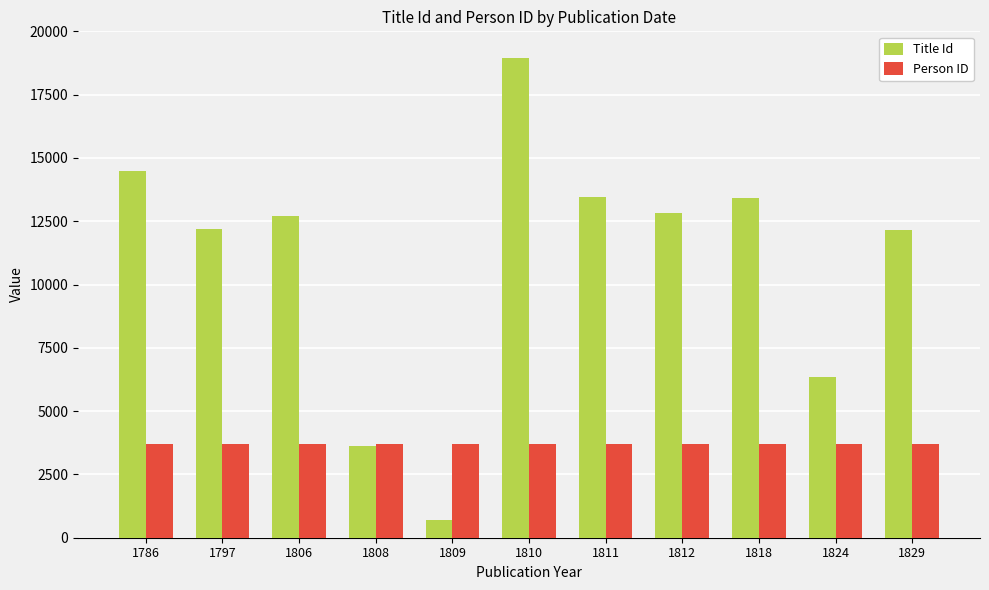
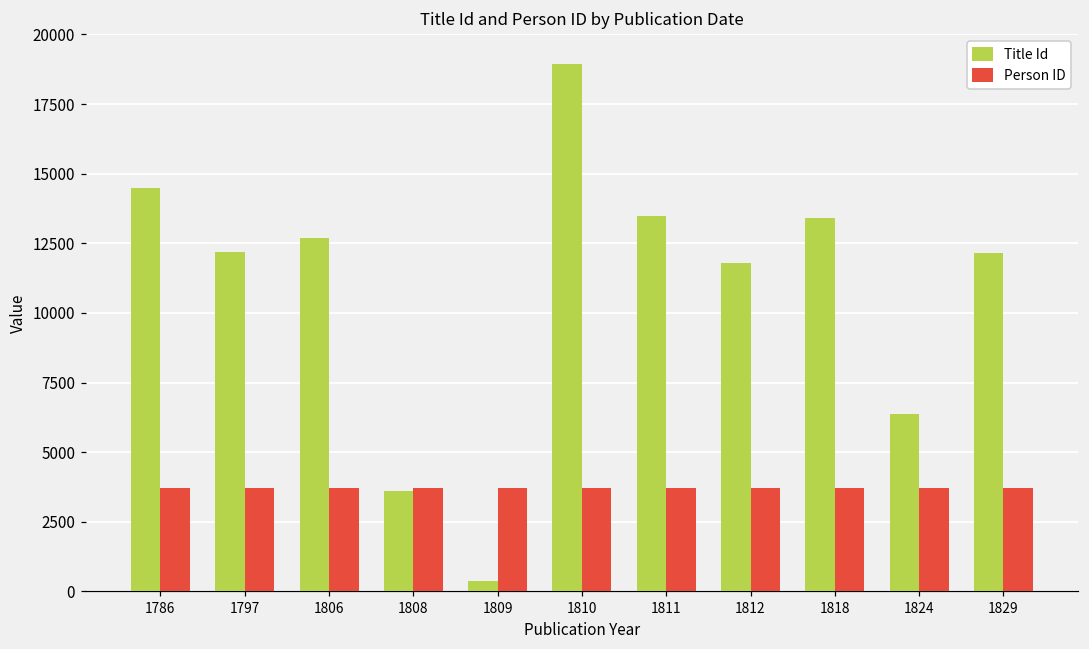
  {
    "Title Id": {
      "1786": 14500,
      "1797": 12200,
      "1806": 12700,
      "1808": 3600,
-     "1809": 700,
+     "1809": 400,
      "1810": 18900,
      "1811": 13500,
-     "1812": 12800,
+     "1812": 11800,
      "1818": 13400,
      "1824": 6400,
      "1829": 12200
    },
    "Person ID": {
      "1786": 3700,
      "1797": 3700,
      "1806": 3700,
      "1808": 3700,
      "1809": 3700,
      "1810": 3700,
      "1811": 3700,
      "1812": 3700,
      "1818": 3700,
      "1824": 3700,
      "1829": 3700
    }
  }
